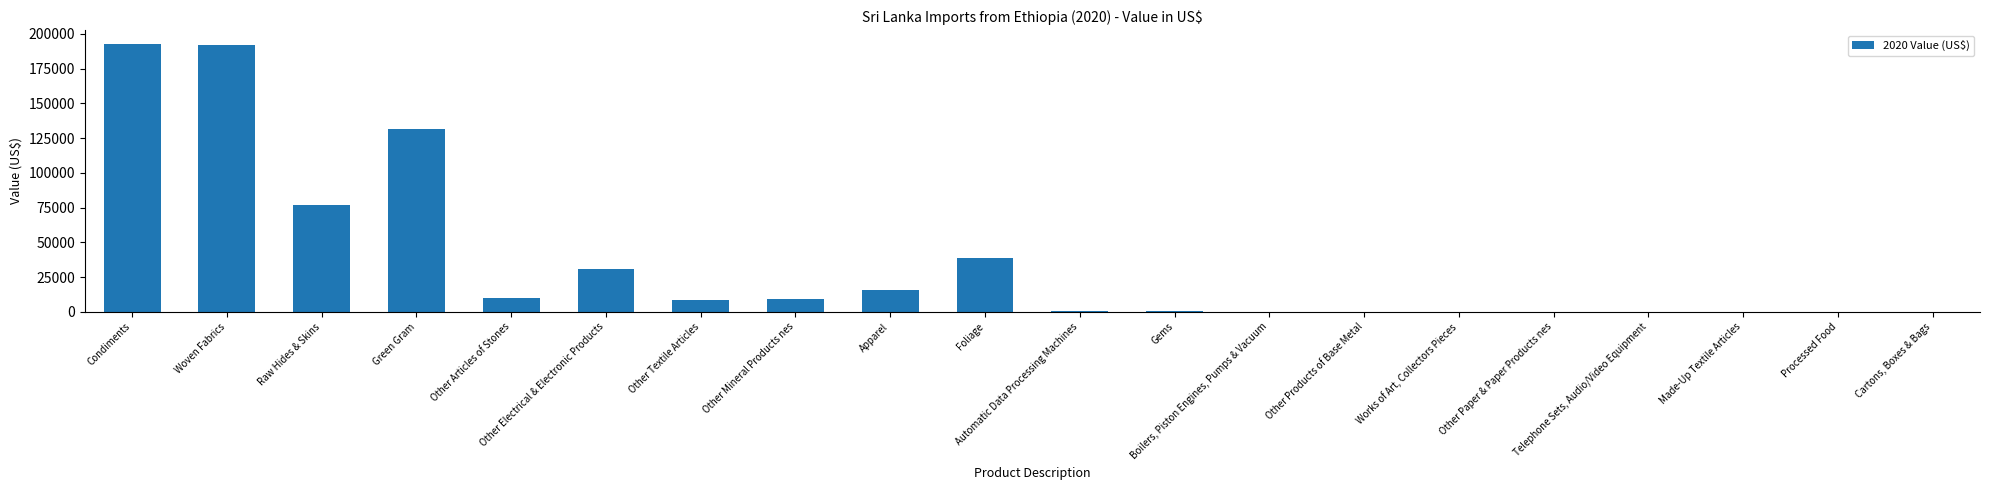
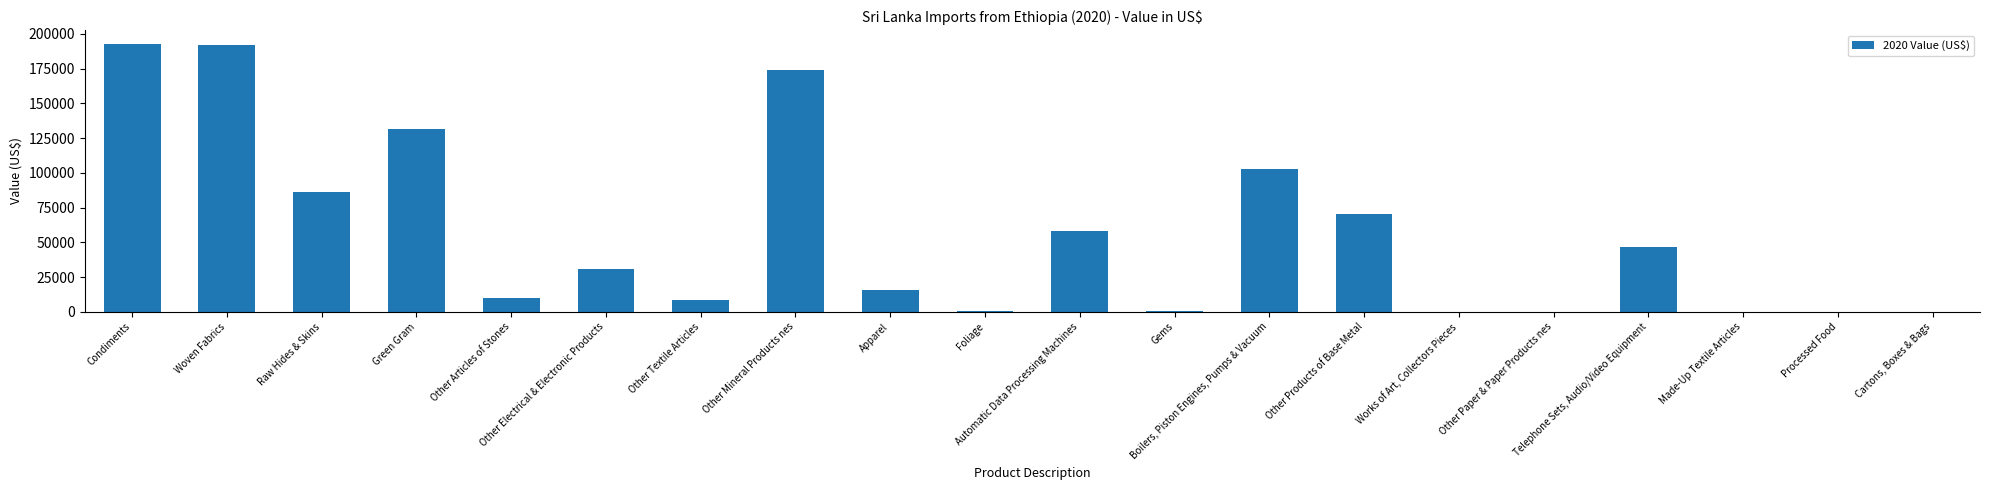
  {
    "Condiments": 193000,
    "Woven Fabrics": 192000,
-   "Raw Hides & Skins": 77000,
+   "Raw Hides & Skins": 86000,
    "Green Gram": 131000,
    "Other Articles of Stones": 10000,
    "Other Electrical & Electronic Products": 31000,
    "Other Textile Articles": 9000,
-   "Other Mineral Products nes": 9000,
+   "Other Mineral Products nes": 174000,
    "Apparel": 16000,
-   "Foliage": 38000,
-   "Automatic Data Processing Machines": 0,
-   "Boilers, Piston Engines, Pumps & Vacuum": 0,
-   "Other Products of Base Metal": 0,
-   "Telephone Sets, Audio/Video Equipment": 0
+   "Foliage": 1000,
+   "Automatic Data Processing Machines": 58000,
+   "Boilers, Piston Engines, Pumps & Vacuum": 103000,
+   "Other Products of Base Metal": 70000,
+   "Telephone Sets, Audio/Video Equipment": 47000
  }
